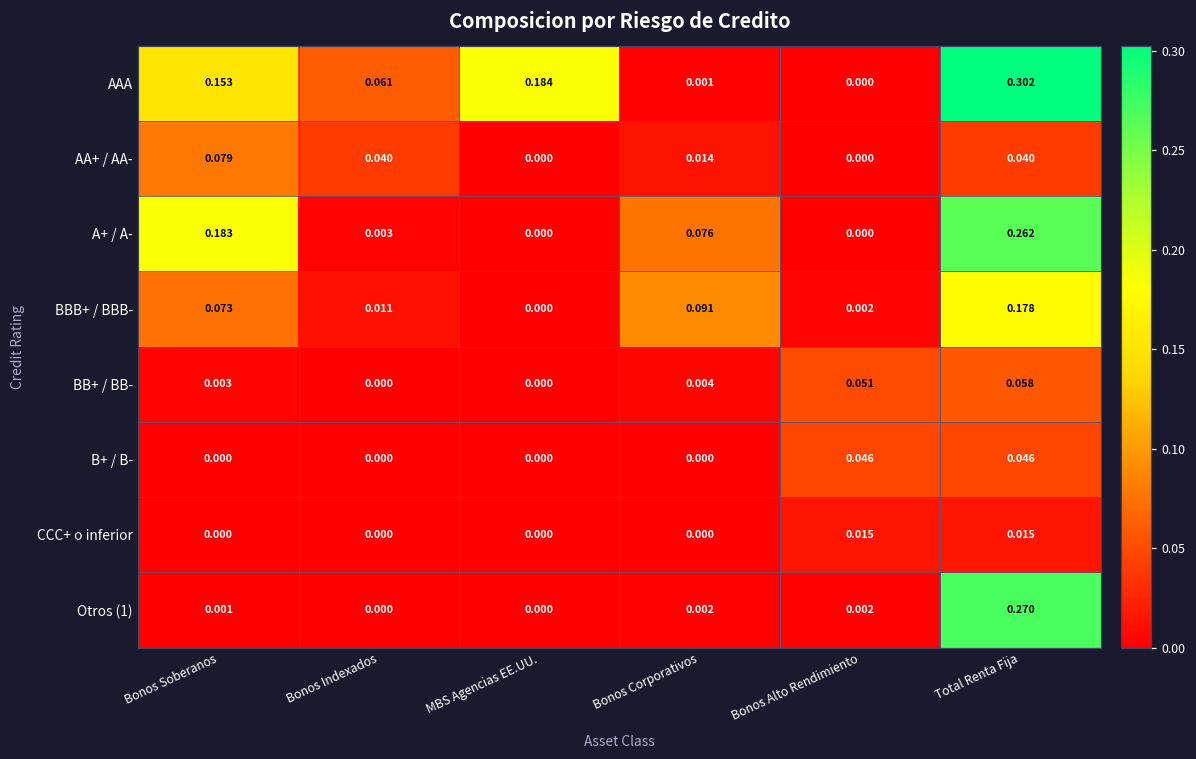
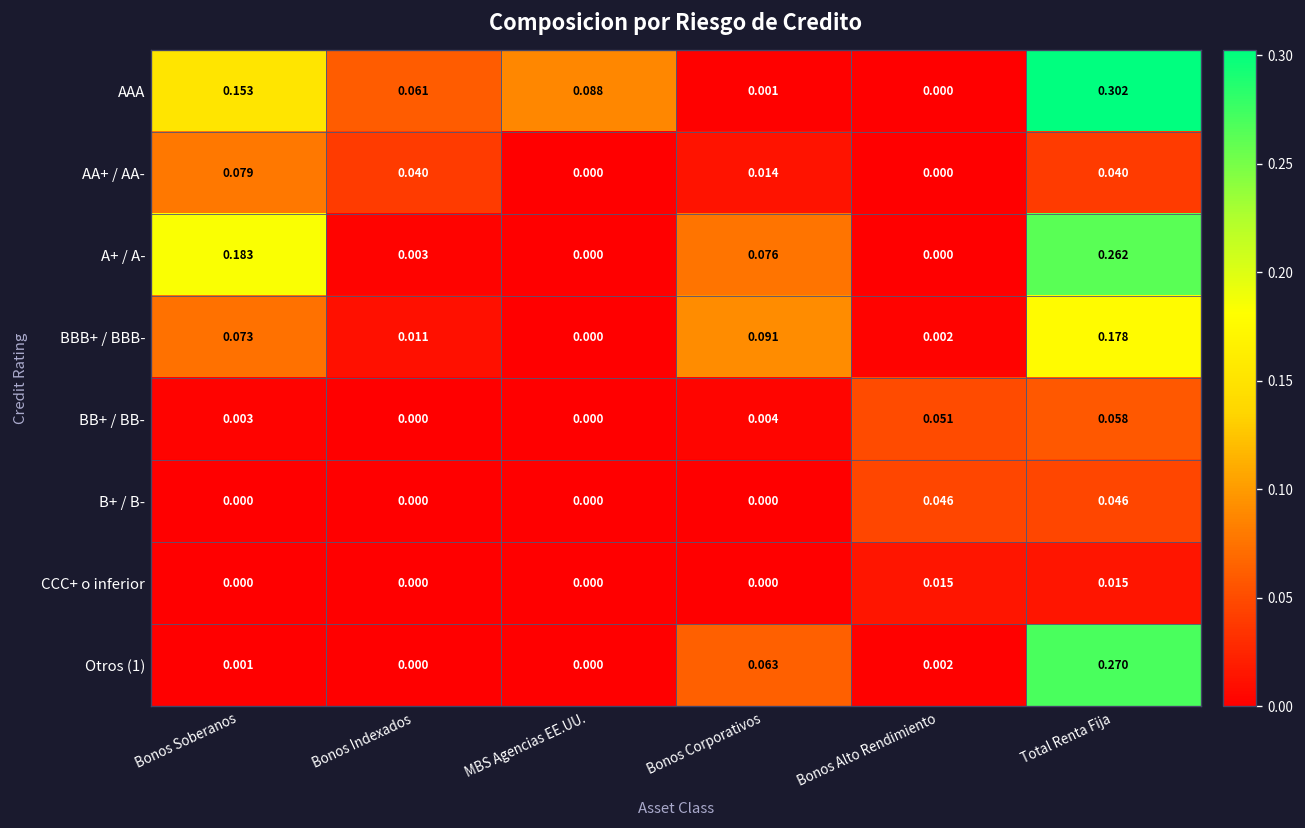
  {
    "AAA": {
      "Bonos Soberanos": 0.153,
      "Bonos Indexados": 0.061,
-     "MBS Agencias EE.UU.": 0.184,
+     "MBS Agencias EE.UU.": 0.088,
      "Bonos Corporativos": 0.001,
      "Bonos Alto Rendimiento": 0.000,
      "Total Renta Fija": 0.302
    },
    "AA+ / AA-": {
      "Bonos Soberanos": 0.079,
      "Bonos Indexados": 0.040,
      "MBS Agencias EE.UU.": 0.000,
      "Bonos Corporativos": 0.014,
      "Bonos Alto Rendimiento": 0.000,
      "Total Renta Fija": 0.040
    },
    "A+ / A-": {
      "Bonos Soberanos": 0.183,
      "Bonos Indexados": 0.003,
      "MBS Agencias EE.UU.": 0.000,
      "Bonos Corporativos": 0.076,
      "Bonos Alto Rendimiento": 0.000,
      "Total Renta Fija": 0.262
    },
    "BBB+ / BBB-": {
      "Bonos Soberanos": 0.073,
      "Bonos Indexados": 0.011,
      "MBS Agencias EE.UU.": 0.000,
      "Bonos Corporativos": 0.091,
      "Bonos Alto Rendimiento": 0.002,
      "Total Renta Fija": 0.178
    },
    "BB+ / BB-": {
      "Bonos Soberanos": 0.003,
      "Bonos Indexados": 0.000,
      "MBS Agencias EE.UU.": 0.000,
      "Bonos Corporativos": 0.004,
      "Bonos Alto Rendimiento": 0.051,
      "Total Renta Fija": 0.058
    },
    "B+ / B-": {
      "Bonos Soberanos": 0.000,
      "Bonos Indexados": 0.000,
      "MBS Agencias EE.UU.": 0.000,
      "Bonos Corporativos": 0.000,
      "Bonos Alto Rendimiento": 0.046,
      "Total Renta Fija": 0.046
    },
    "CCC+ o inferior": {
      "Bonos Soberanos": 0.000,
      "Bonos Indexados": 0.000,
      "MBS Agencias EE.UU.": 0.000,
      "Bonos Corporativos": 0.000,
      "Bonos Alto Rendimiento": 0.015,
      "Total Renta Fija": 0.015
    },
    "Otros (1)": {
      "Bonos Soberanos": 0.001,
      "Bonos Indexados": 0.000,
      "MBS Agencias EE.UU.": 0.000,
-     "Bonos Corporativos": 0.002,
+     "Bonos Corporativos": 0.063,
      "Bonos Alto Rendimiento": 0.002,
      "Total Renta Fija": 0.270
    }
  }
